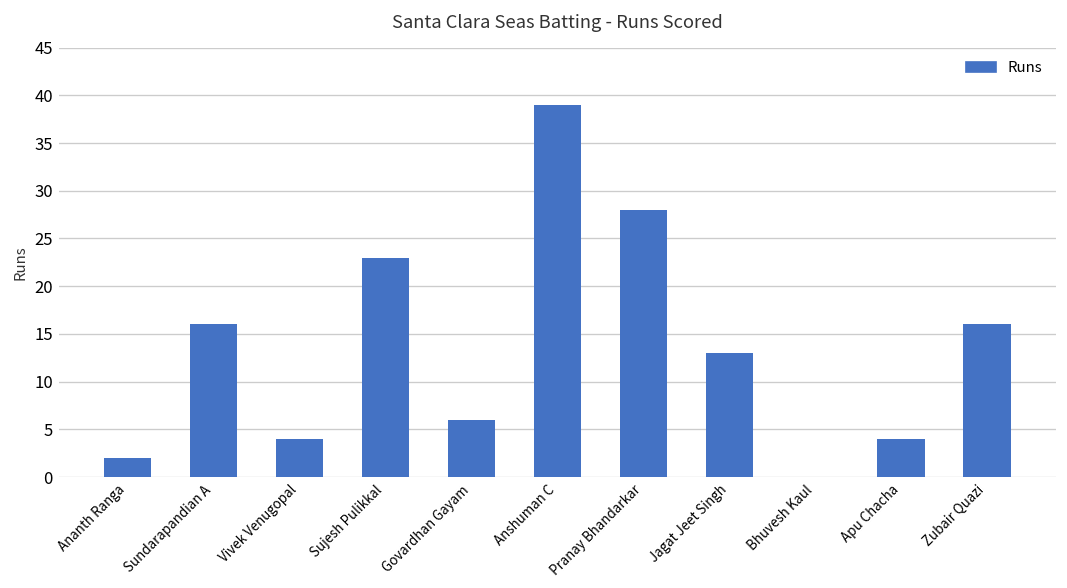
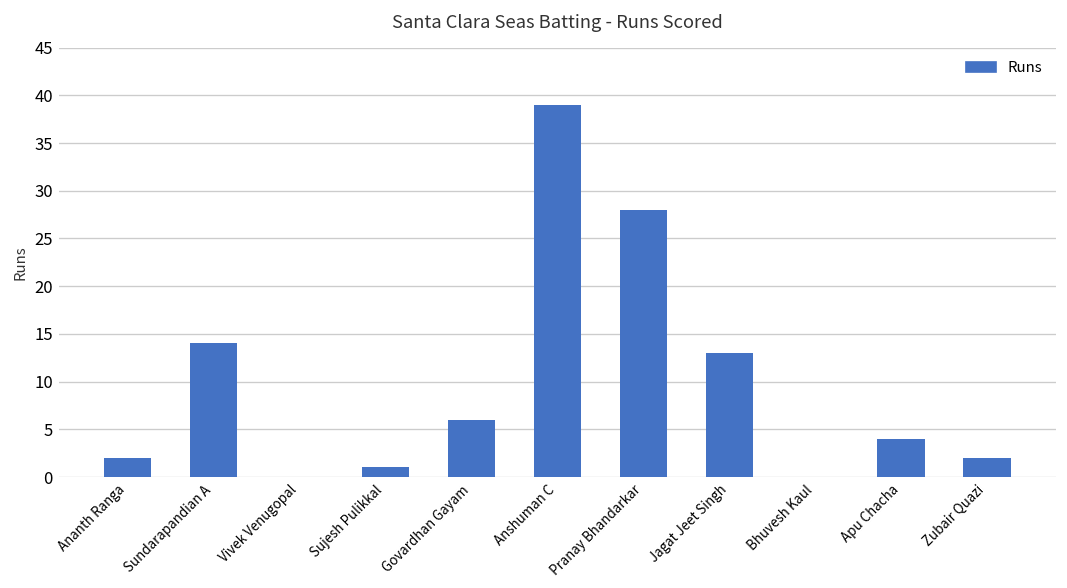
  {
    "Ananth Ranga": 2,
-   "Sundarapandian A": 16,
-   "Vivek Venugopal": 4,
-   "Sujesh Pulikkal": 23,
+   "Sundarapandian A": 14,
+   "Vivek Venugopal": 0,
+   "Sujesh Pulikkal": 1,
    "Govardhan Gayam": 6,
    "Anshuman C": 39,
    "Pranay Bhandarkar": 28,
    "Jagat Jeet Singh": 13,
    "Bhuvesh Kaul": 0,
    "Apu Chacha": 4,
-   "Zubair Quazi": 16
+   "Zubair Quazi": 2
  }
